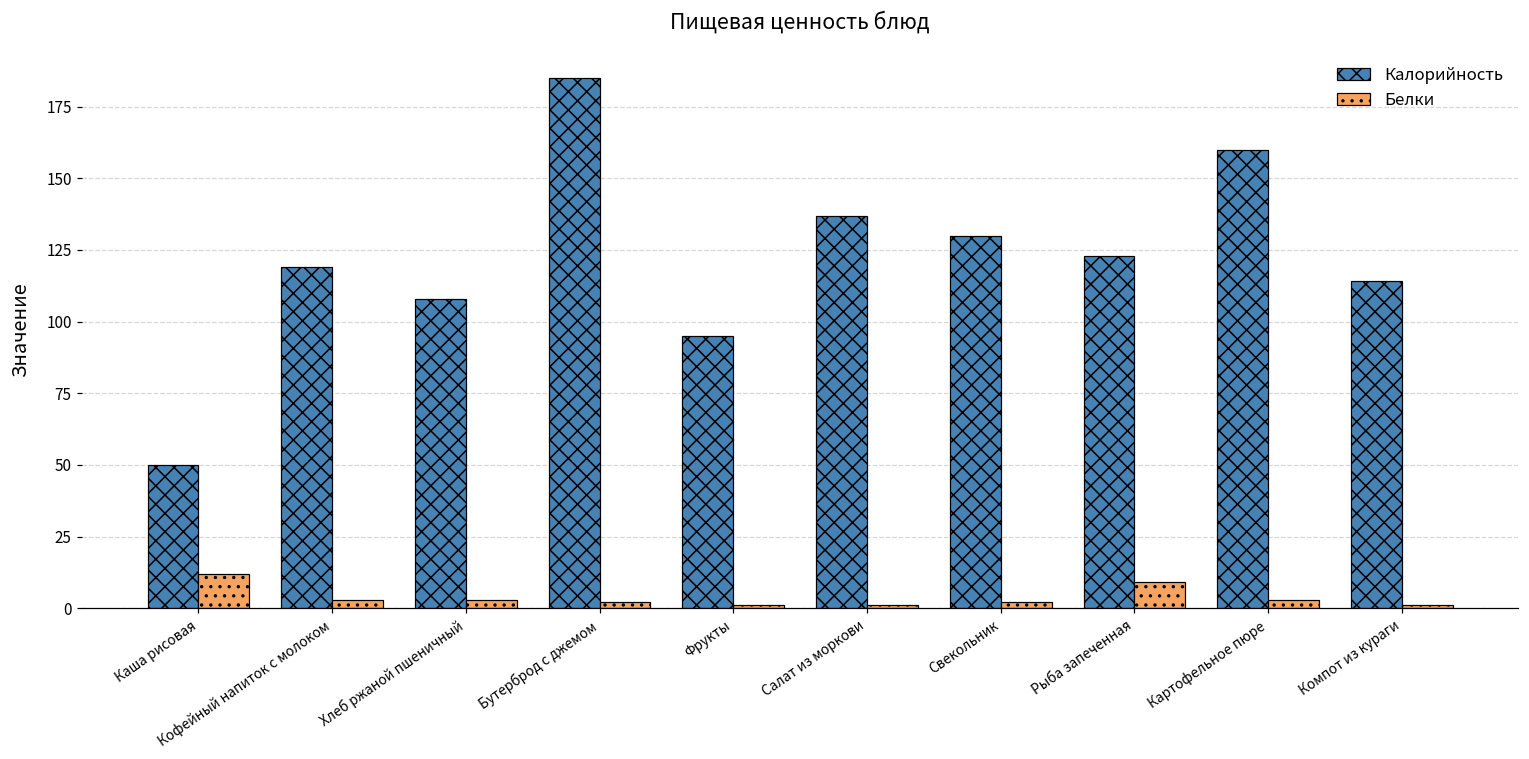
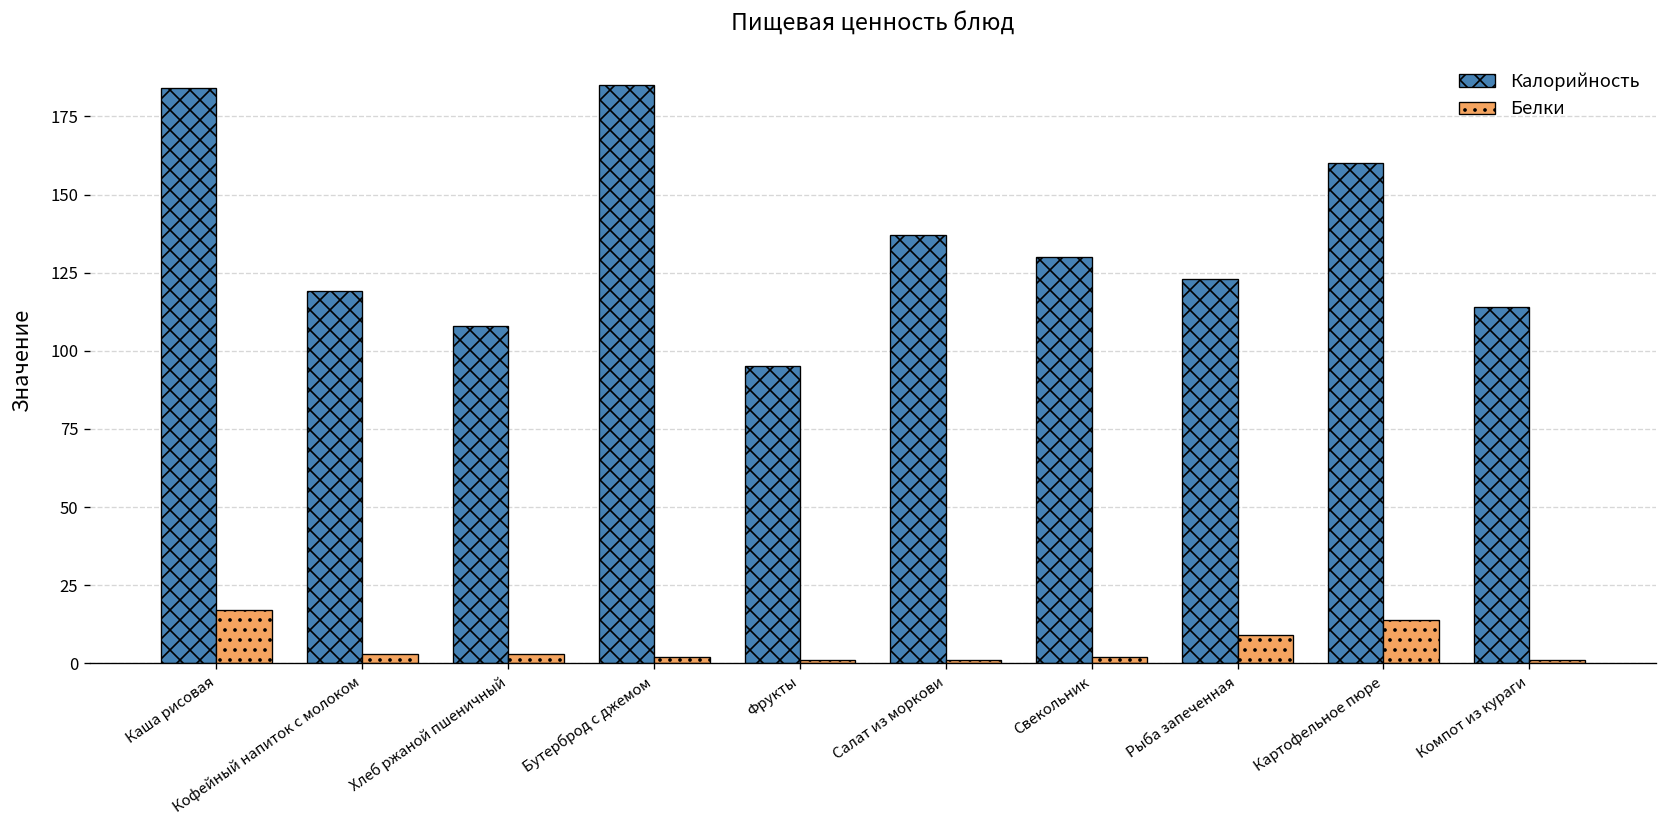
  {
    "Калорийность": {
-     "Каша рисовая": 50,
+     "Каша рисовая": 184,
      "Кофейный напиток с молоком": 119,
      "Хлеб ржаной пшеничный": 108,
      "Бутерброд с джемом": 185,
      "Фрукты": 95,
      "Салат из моркови": 137,
      "Свекольник": 130,
      "Рыба запеченная": 123,
      "Картофельное пюре": 160,
      "Компот из кураги": 114
    },
    "Белки": {
-     "Каша рисовая": 12,
+     "Каша рисовая": 17,
      "Кофейный напиток с молоком": 3,
      "Хлеб ржаной пшеничный": 3,
      "Бутерброд с джемом": 2,
      "Фрукты": 1,
      "Салат из моркови": 1,
      "Свекольник": 2,
      "Рыба запеченная": 9,
-     "Картофельное пюре": 3,
+     "Картофельное пюре": 14,
      "Компот из кураги": 1
    }
  }
